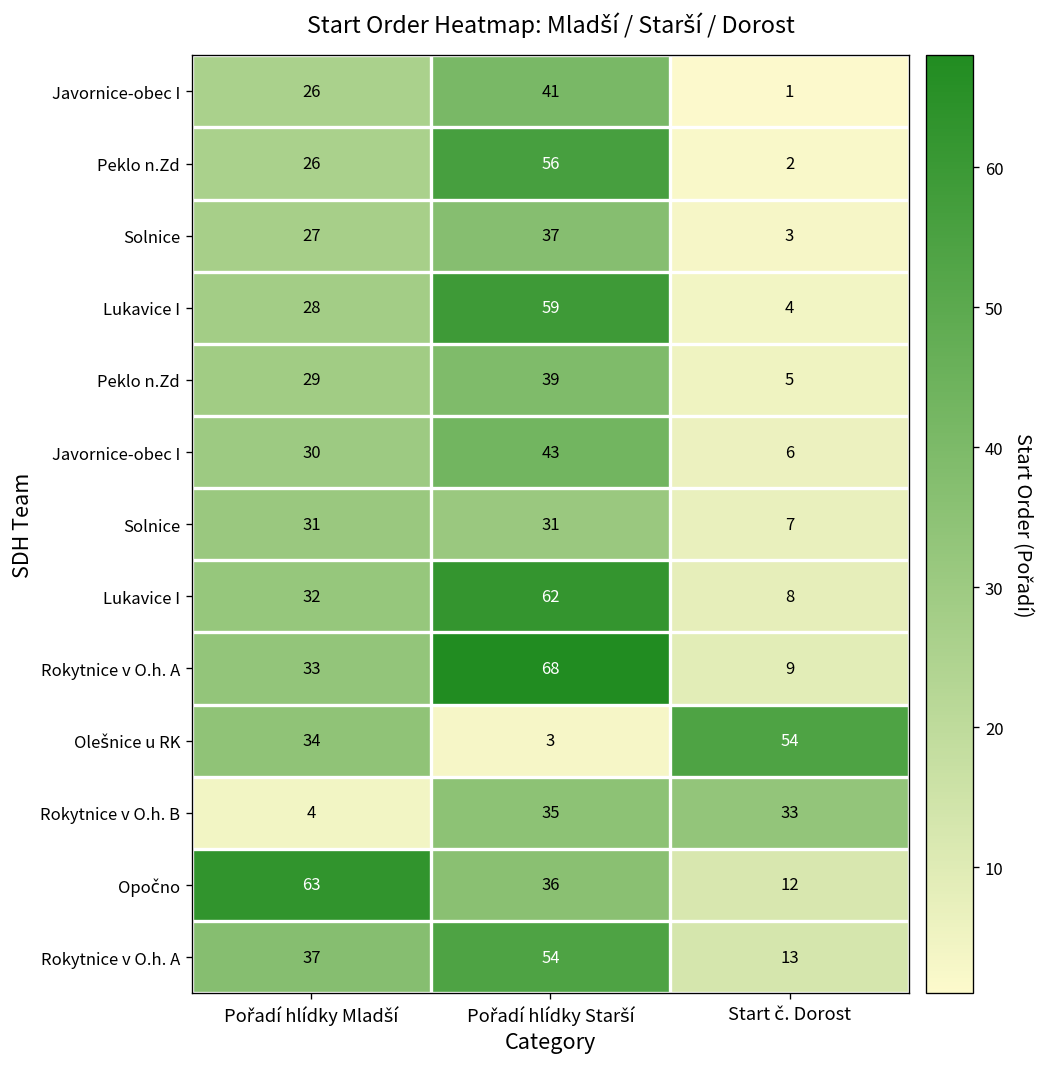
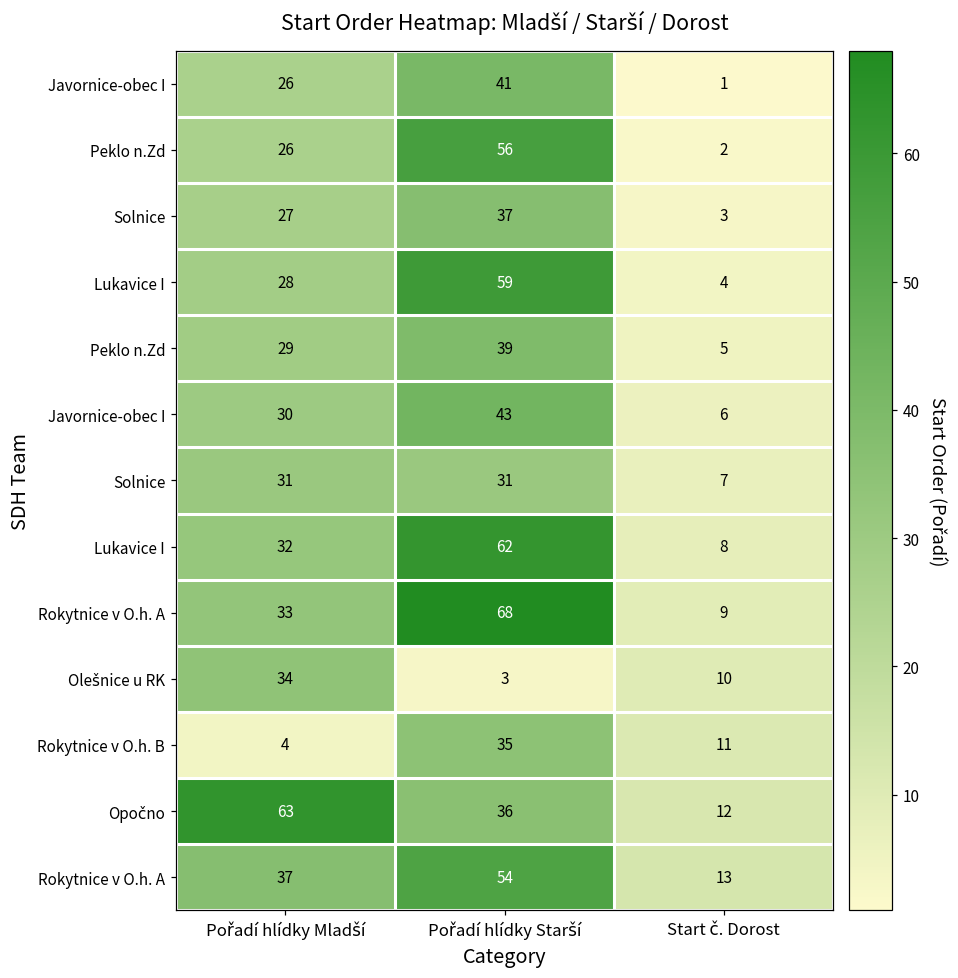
  {
    "Olešnice u RK": {
      "Pořadí hlídky Mladší": 34,
      "Pořadí hlídky Starší": 3,
-     "Start č. Dorost": 54
+     "Start č. Dorost": 10
    },
    "Rokytnice v O.h. B": {
      "Pořadí hlídky Mladší": 4,
      "Pořadí hlídky Starší": 35,
-     "Start č. Dorost": 33
+     "Start č. Dorost": 11
    },
    "Opočno": {
      "Pořadí hlídky Mladší": 63,
      "Pořadí hlídky Starší": 36,
      "Start č. Dorost": 12
    }
  }
